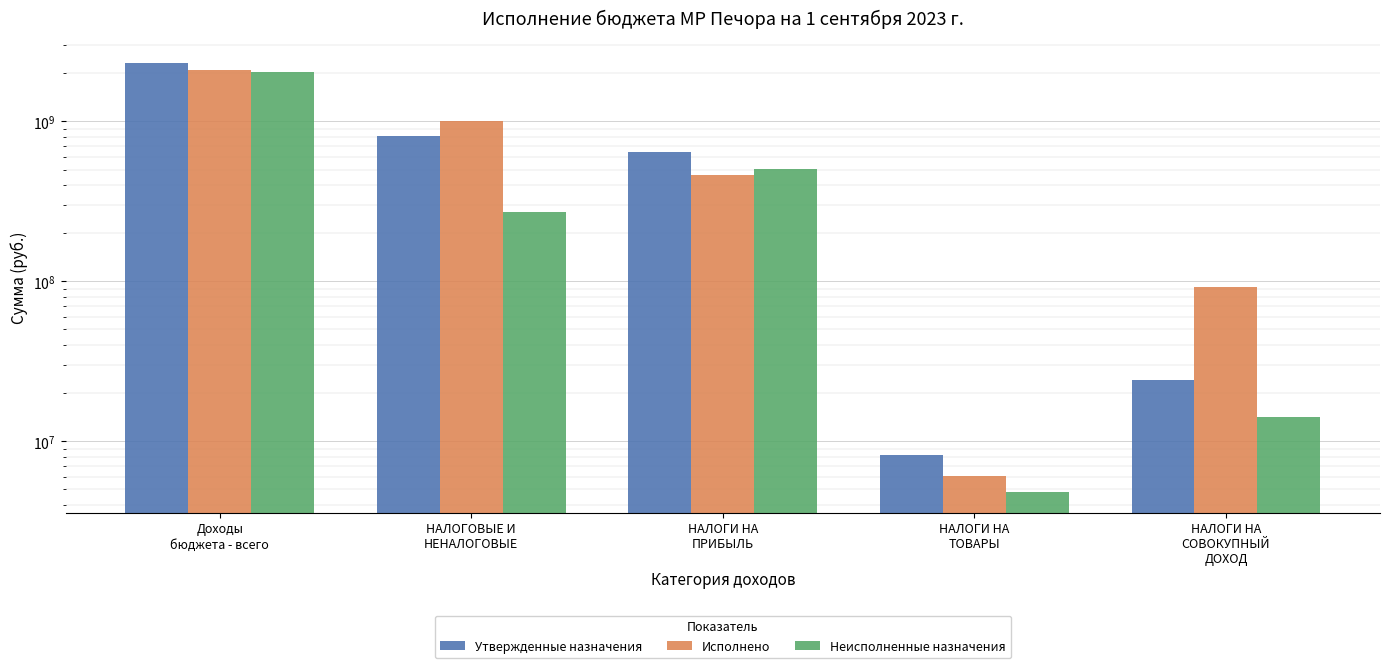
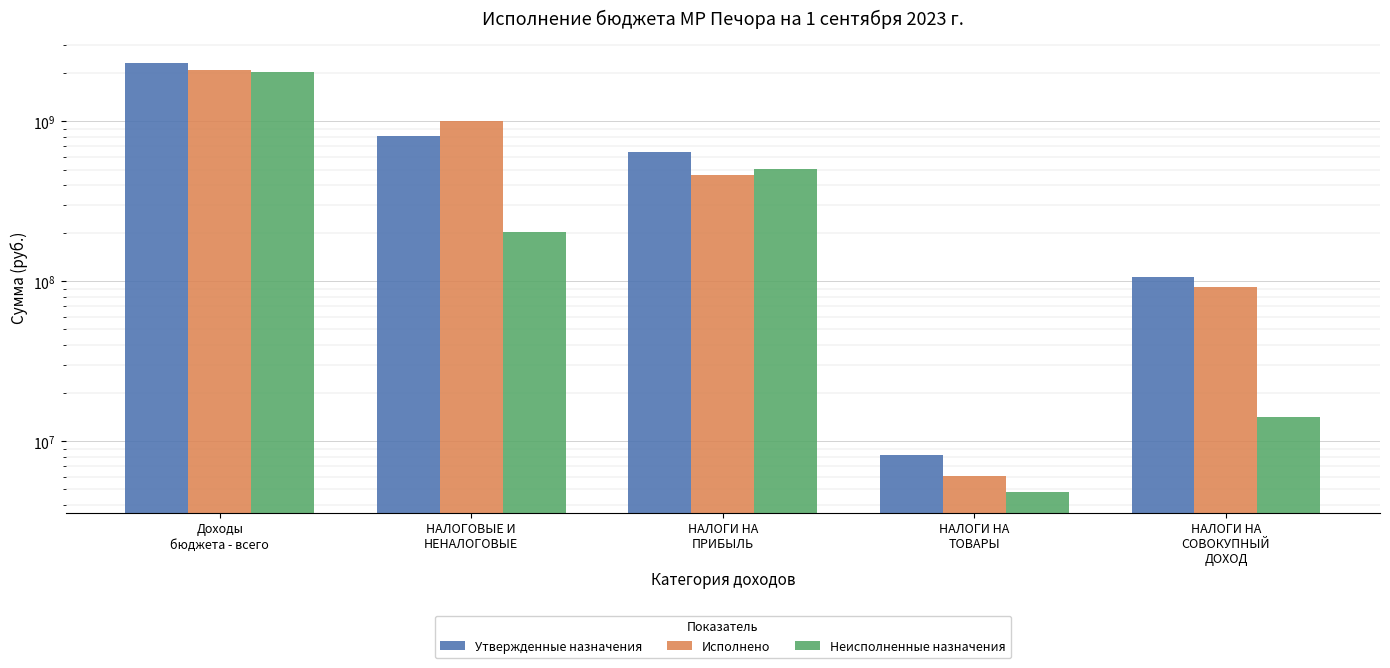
  {
    "Утвержденные назначения": {
      "Доходы бюджета - всего": 2300000000,
      "НАЛОГОВЫЕ И НЕНАЛОГОВЫЕ": 800000000,
      "НАЛОГИ НА ПРИБЫЛЬ": 640000000,
      "НАЛОГИ НА ТОВАРЫ": 8000000,
-     "НАЛОГИ НА СОВОКУПНЫЙ ДОХОД": 24000000
+     "НАЛОГИ НА СОВОКУПНЫЙ ДОХОД": 110000000
    },
    "Исполнено": {
      "Доходы бюджета - всего": 2100000000,
      "НАЛОГОВЫЕ И НЕНАЛОГОВЫЕ": 1000000000,
      "НАЛОГИ НА ПРИБЫЛЬ": 460000000,
      "НАЛОГИ НА ТОВАРЫ": 6100000,
      "НАЛОГИ НА СОВОКУПНЫЙ ДОХОД": 90000000
    },
    "Неисполненные назначения": {
      "Доходы бюджета - всего": 2000000000,
-     "НАЛОГОВЫЕ И НЕНАЛОГОВЫЕ": 270000000,
+     "НАЛОГОВЫЕ И НЕНАЛОГОВЫЕ": 200000000,
      "НАЛОГИ НА ПРИБЫЛЬ": 510000000,
      "НАЛОГИ НА ТОВАРЫ": 4800000,
      "НАЛОГИ НА СОВОКУПНЫЙ ДОХОД": 14000000
    }
  }
